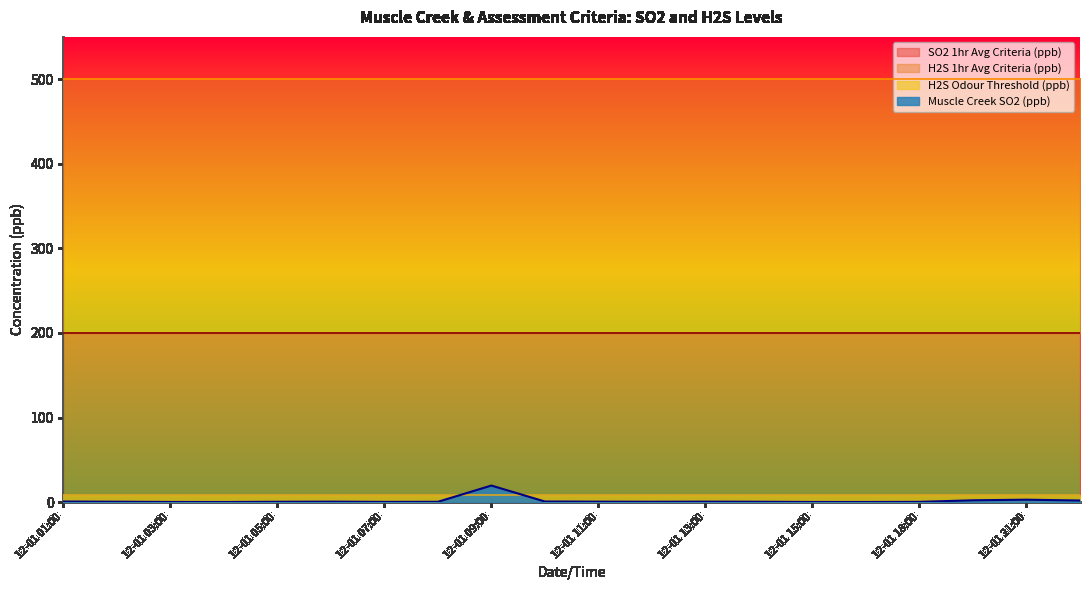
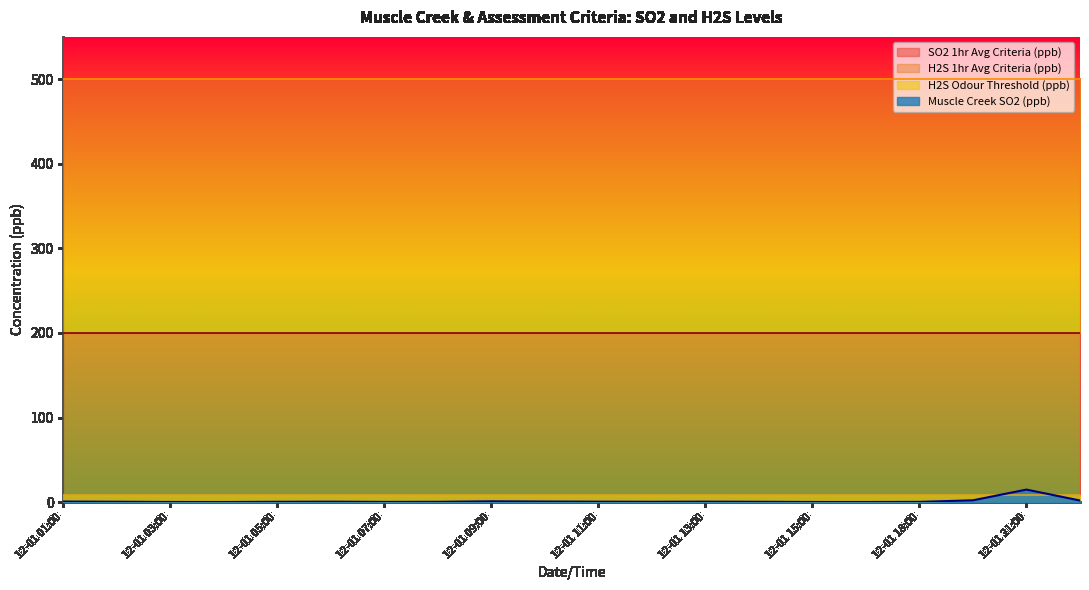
  {
    "H2S Odour Threshold (ppb)": {
      "12-01 01:00": 10,
      "12-01 03:00": 10,
      "12-01 05:00": 10,
      "12-01 07:00": 10,
      "12-01 09:00": 10,
      "12-01 11:00": 10,
      "12-01 13:00": 10,
      "12-01 15:00": 10,
      "12-01 18:00": 10,
      "12-01 21:00": 10
    },
    "Muscle Creek SO2 (ppb)": {
      "12-01 01:00": 0,
      "12-01 03:00": 0,
      "12-01 05:00": 0,
      "12-01 07:00": 0,
-     "12-01 09:00": 20,
+     "12-01 09:00": 0,
      "12-01 11:00": 0,
      "12-01 13:00": 0,
      "12-01 15:00": 0,
      "12-01 18:00": 0,
-     "12-01 21:00": 0
+     "12-01 21:00": 10
    }
  }
